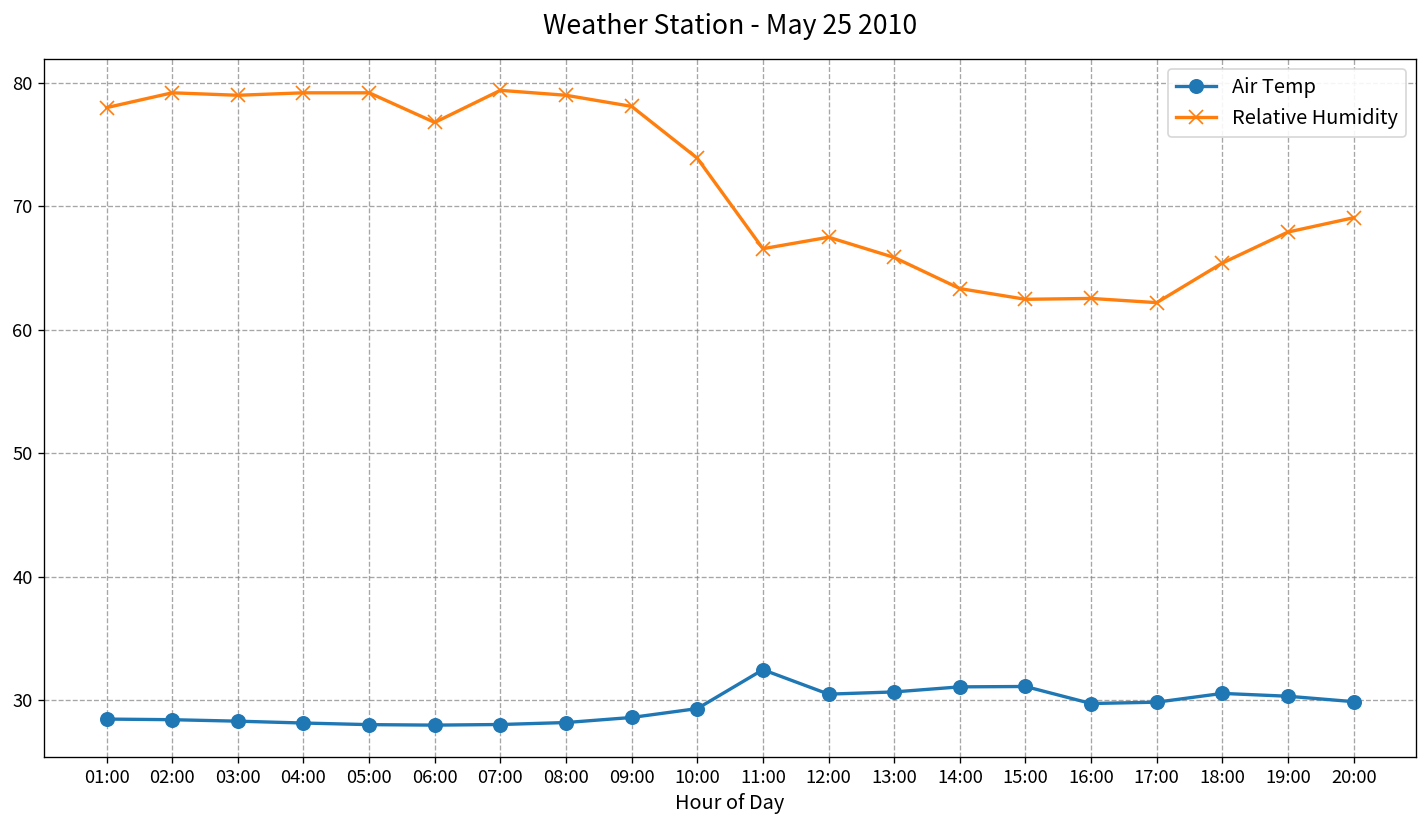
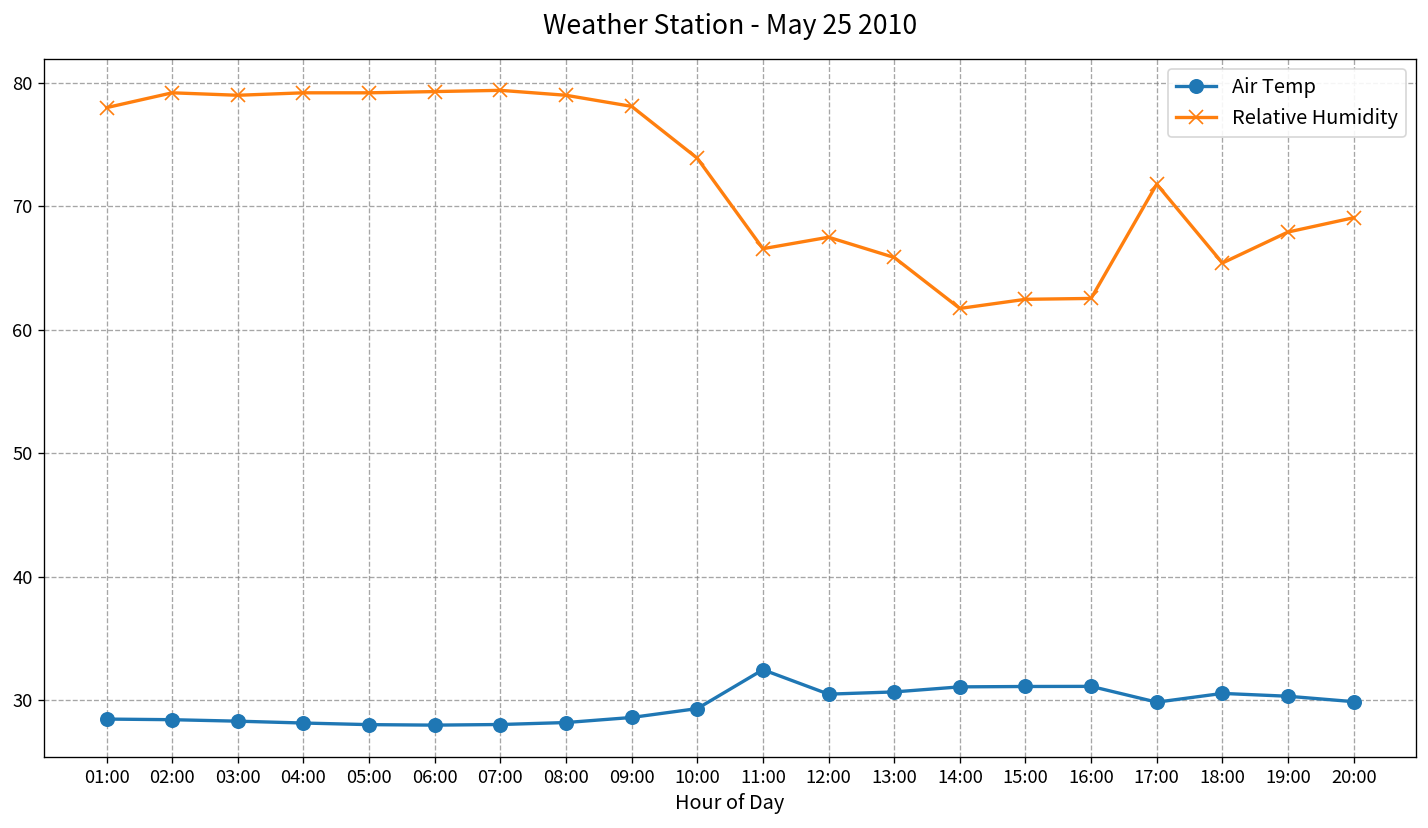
  {
    "Air Temp": {
      "01:00": 28.5,
      "02:00": 28.4,
      "03:00": 28.3,
      "04:00": 28.1,
      "05:00": 28.0,
      "06:00": 28.0,
      "07:00": 28.0,
      "08:00": 28.2,
      "09:00": 28.6,
      "10:00": 29.3,
      "11:00": 32.5,
      "12:00": 30.5,
      "13:00": 30.7,
      "14:00": 31.1,
      "15:00": 31.1,
-     "16:00": 29.7,
+     "16:00": 31.1,
      "17:00": 29.8,
      "18:00": 30.5,
      "19:00": 30.3,
      "20:00": 29.9
    },
    "Relative Humidity": {
      "01:00": 78.0,
      "02:00": 79.2,
      "03:00": 79.0,
      "04:00": 79.2,
      "05:00": 79.2,
-     "06:00": 76.8,
+     "06:00": 79.3,
      "07:00": 79.4,
      "08:00": 79.0,
      "09:00": 78.1,
      "10:00": 73.9,
      "11:00": 66.6,
      "12:00": 67.5,
      "13:00": 65.9,
-     "14:00": 63.3,
+     "14:00": 61.7,
      "15:00": 62.5,
      "16:00": 62.5,
-     "17:00": 62.2,
+     "17:00": 71.8,
      "18:00": 65.4,
      "19:00": 67.9,
      "20:00": 69.1
    }
  }
